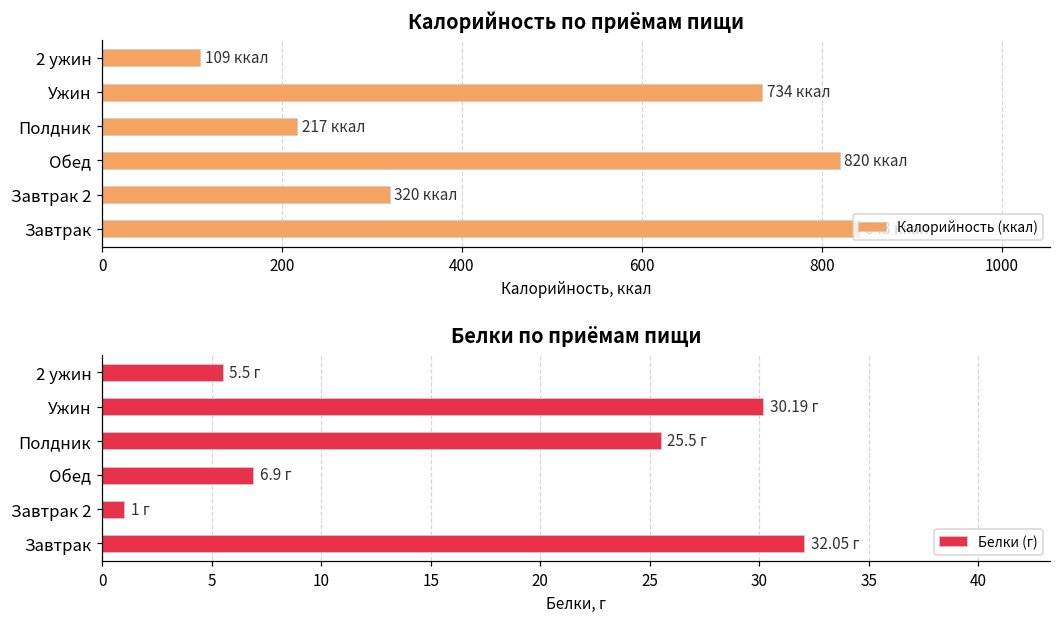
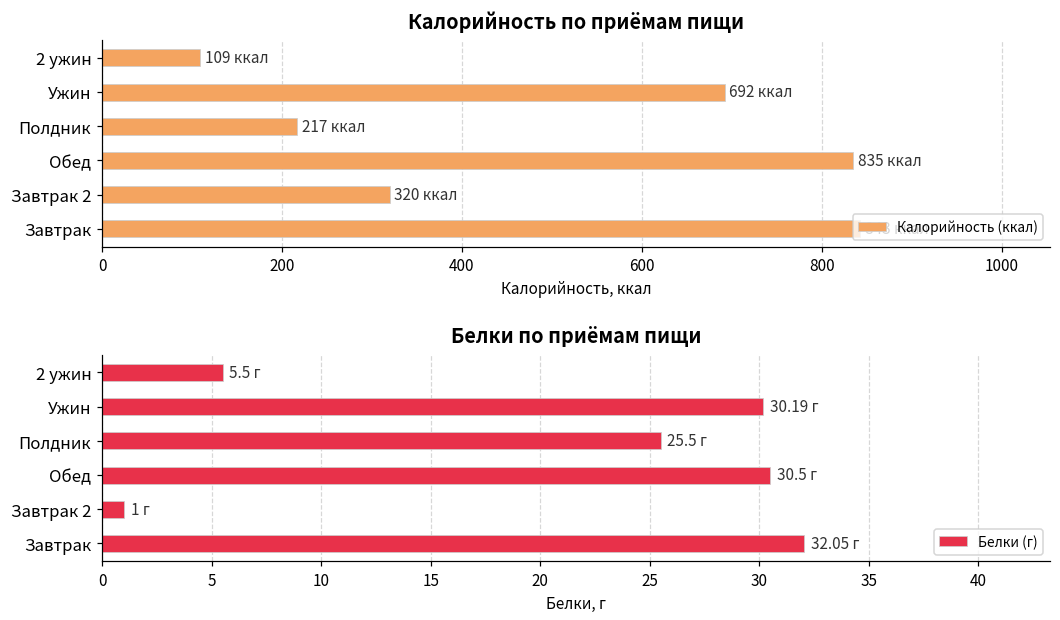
  {
    "Калорийность по приёмам пищи": {
      "2 ужин": 109,
-     "Ужин": 734,
+     "Ужин": 692,
      "Полдник": 217,
-     "Обед": 820,
+     "Обед": 835,
      "Завтрак 2": 320
    },
    "Белки по приёмам пищи": {
      "2 ужин": 5.5,
      "Ужин": 30.19,
      "Полдник": 25.5,
-     "Обед": 6.9,
+     "Обед": 30.5,
      "Завтрак 2": 1,
      "Завтрак": 32.05
    }
  }
